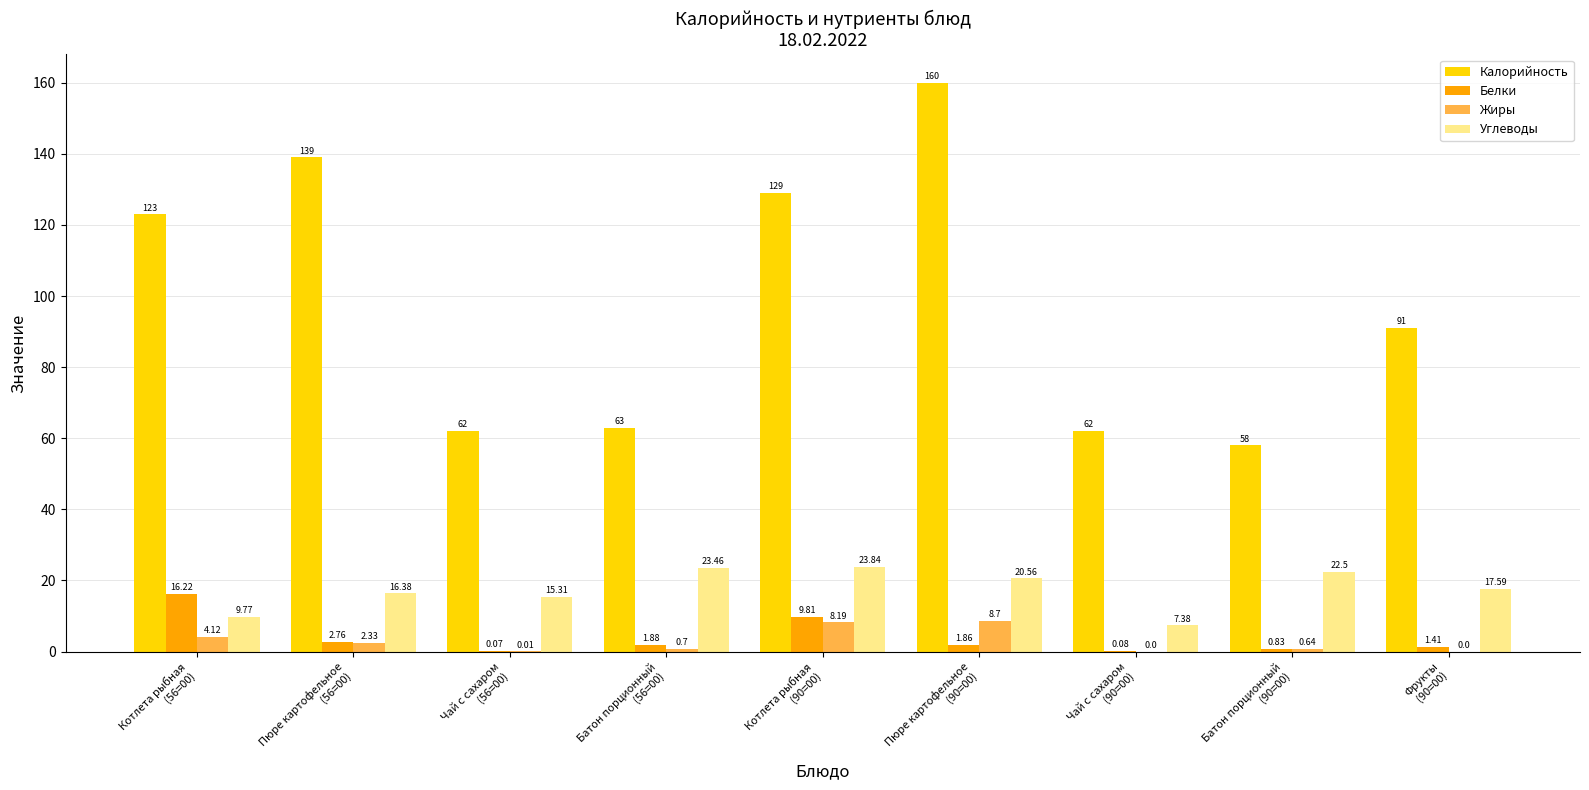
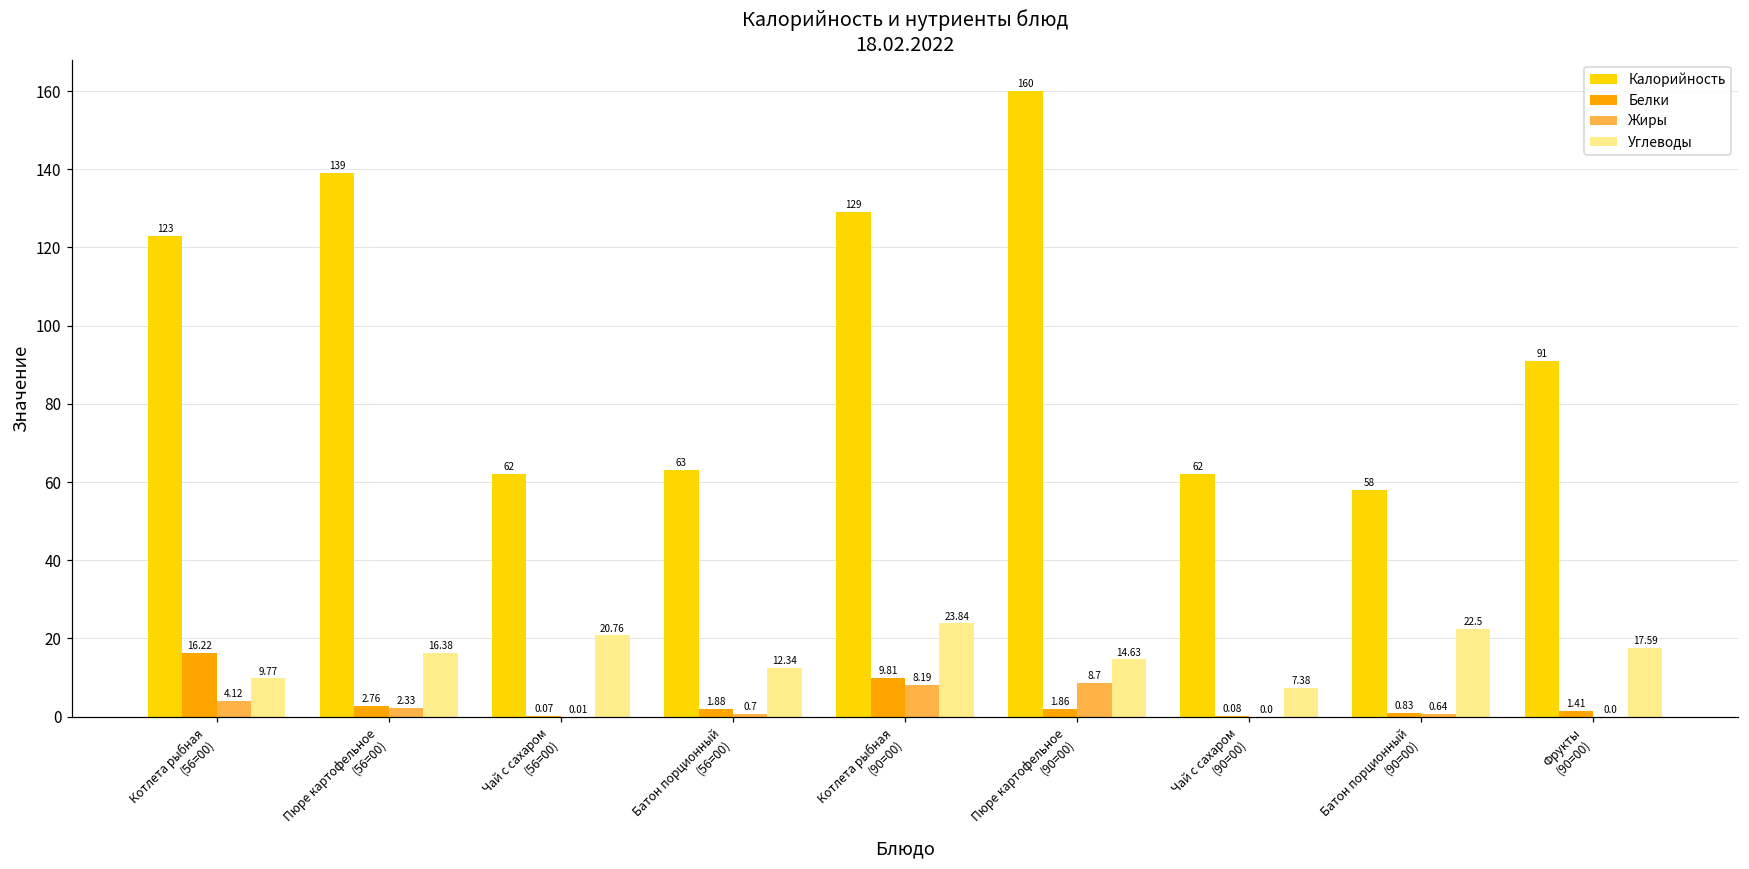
  {
    "Жиры": {
      "Котлета рыбная (56=00)": 4.12,
      "Пюре картофельное (56=00)": 2.33,
      "Чай с сахаром (56=00)": 0.01,
      "Батон порционный (56=00)": 0.7,
      "Котлета рыбная (90=00)": 8.19,
      "Пюре картофельное (90=00)": 8.7,
      "Чай с сахаром (90=00)": 0.0,
      "Батон порционный (90=00)": 0.64,
      "Фрукты (90=00)": 0.0
    },
    "Углеводы": {
      "Котлета рыбная (56=00)": 9.77,
      "Пюре картофельное (56=00)": 16.38,
-     "Чай с сахаром (56=00)": 15.31,
-     "Батон порционный (56=00)": 23.46,
+     "Чай с сахаром (56=00)": 20.76,
+     "Батон порционный (56=00)": 12.34,
      "Котлета рыбная (90=00)": 23.84,
-     "Пюре картофельное (90=00)": 20.56,
+     "Пюре картофельное (90=00)": 14.63,
      "Чай с сахаром (90=00)": 7.38,
      "Батон порционный (90=00)": 22.5,
      "Фрукты (90=00)": 17.59
    }
  }
